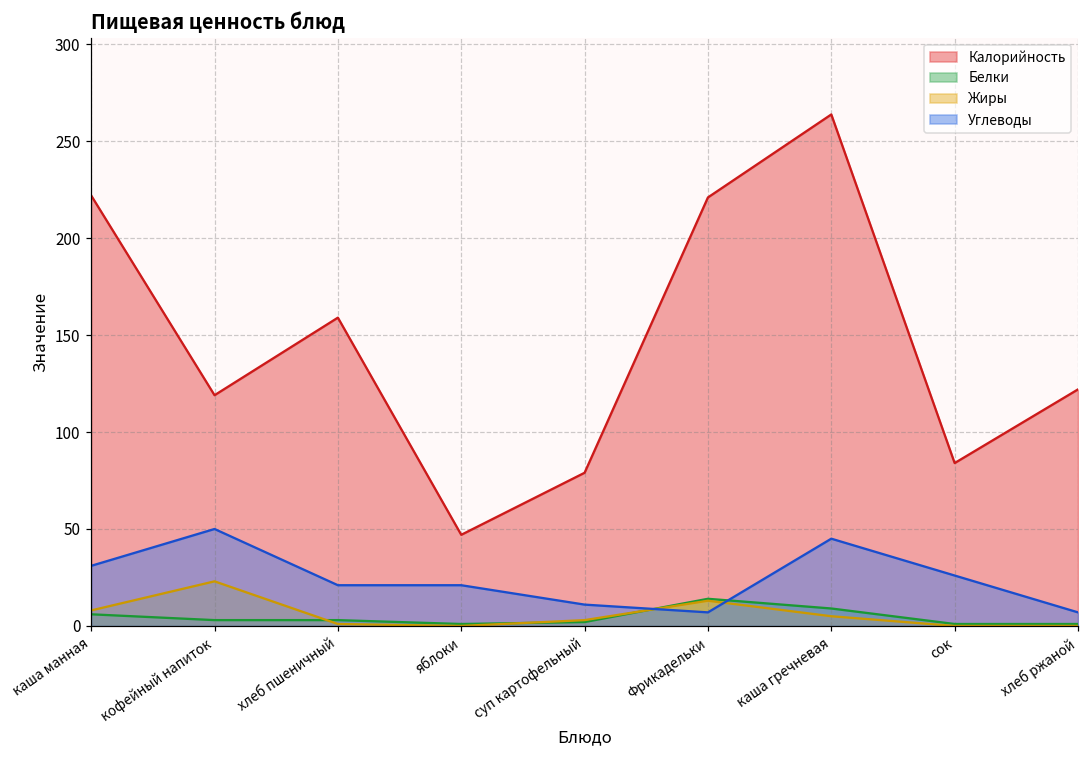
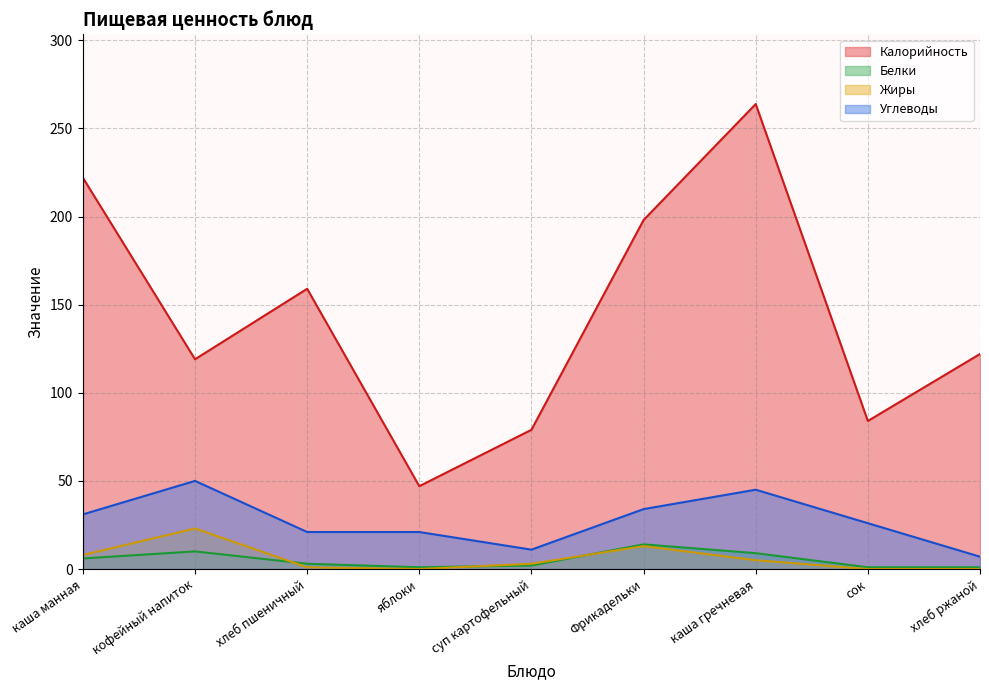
  {
    "Калорийность": {
      "каша манная": 222,
      "кофейный напиток": 119,
      "хлеб пшеничный": 159,
      "яблоки": 47,
      "суп картофельный": 79,
-     "Фрикадельки": 221,
+     "Фрикадельки": 198,
      "каша гречневая": 264,
      "сок": 84,
      "хлеб ржаной": 122
    },
    "Белки": {
      "каша манная": 6,
-     "кофейный напиток": 3,
+     "кофейный напиток": 10,
      "хлеб пшеничный": 3,
      "каша гречневая": 9
    },
    "Жиры": {
      "каша манная": 8,
      "кофейный напиток": 23,
      "хлеб пшеничный": 1,
      "каша гречневая": 5
    },
    "Углеводы": {
      "каша манная": 31,
      "кофейный напиток": 50,
      "хлеб пшеничный": 21,
      "яблоки": 21,
      "суп картофельный": 11,
-     "Фрикадельки": 7,
+     "Фрикадельки": 34,
      "каша гречневая": 45,
      "сок": 26,
      "хлеб ржаной": 7
    }
  }
